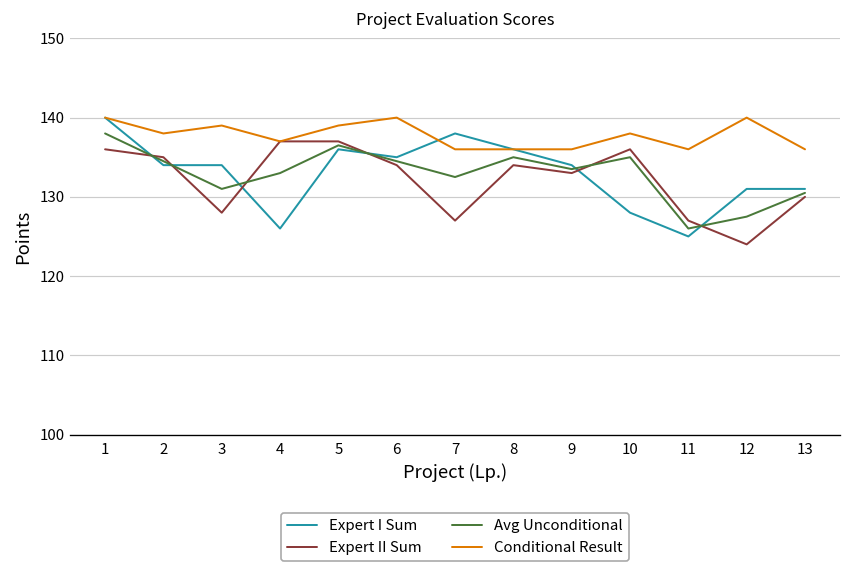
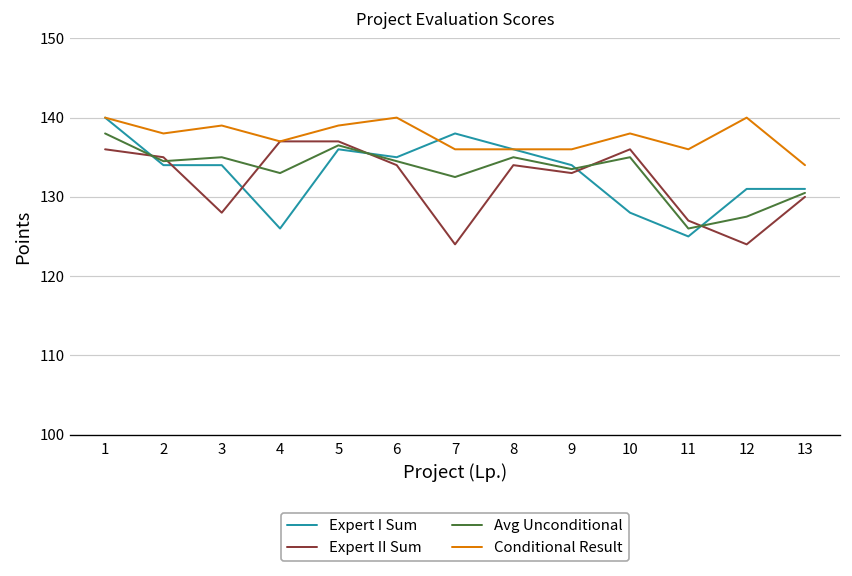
  {
    "Expert I Sum": {
      "2": 134,
      "3": 134,
      "4": 126,
      "5": 136,
      "6": 135,
      "7": 138,
      "9": 134,
      "10": 128,
      "11": 125,
      "12": 131,
      "13": 131
    },
    "Expert II Sum": {
      "1": 136,
      "2": 135,
      "3": 128,
      "5": 137,
      "6": 134,
-     "7": 127,
+     "7": 124,
      "8": 134,
      "9": 133,
      "10": 136,
      "11": 127,
      "12": 124,
      "13": 130
    },
    "Avg Unconditional": {
      "1": 138,
      "2": 135,
-     "3": 131,
+     "3": 135,
      "4": 133,
      "5": 137,
      "6": 135,
      "7": 133,
      "8": 135,
      "9": 134,
      "10": 135,
      "11": 126,
      "12": 128,
      "13": 131
    },
    "Conditional Result": {
      "2": 138,
      "3": 139,
      "5": 139,
      "6": 140,
      "7": 136,
      "9": 136,
      "10": 138,
      "11": 136,
      "12": 140,
-     "13": 136
+     "13": 134
    }
  }
